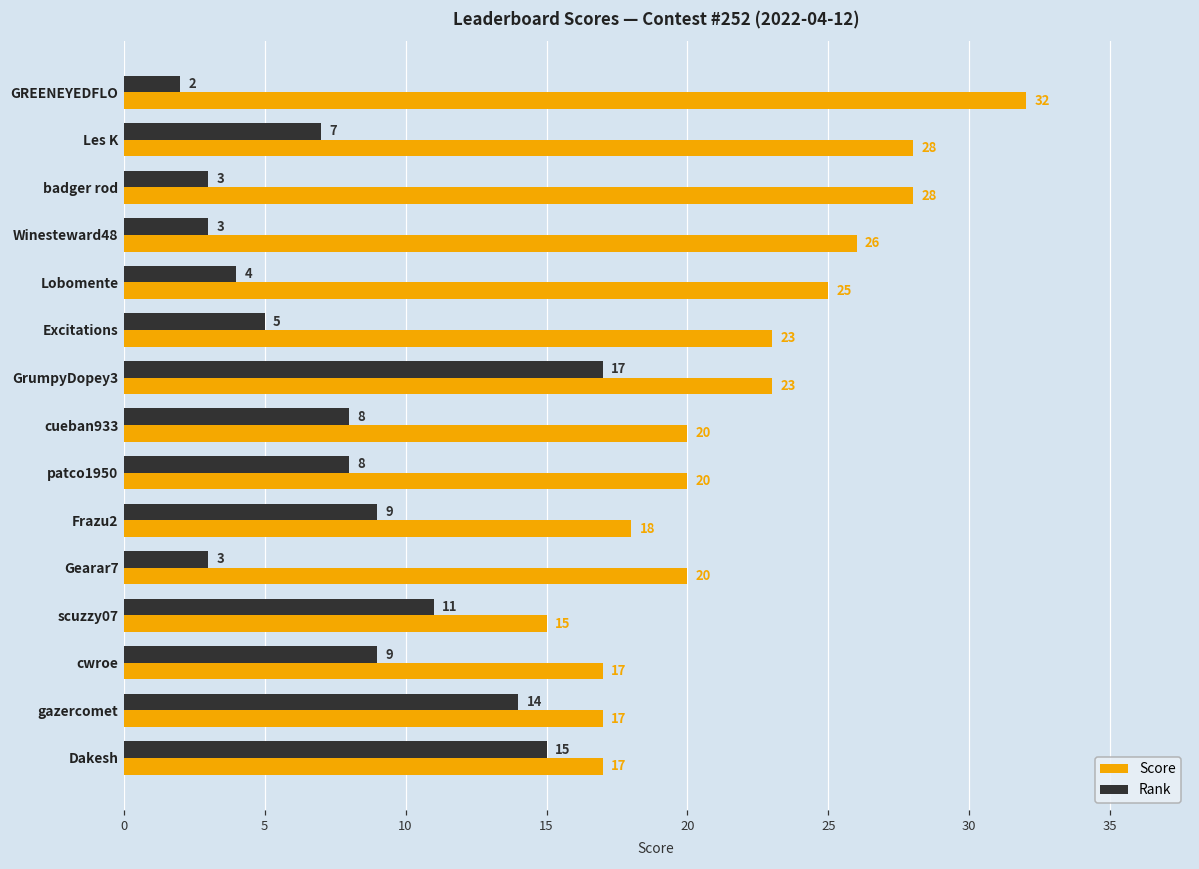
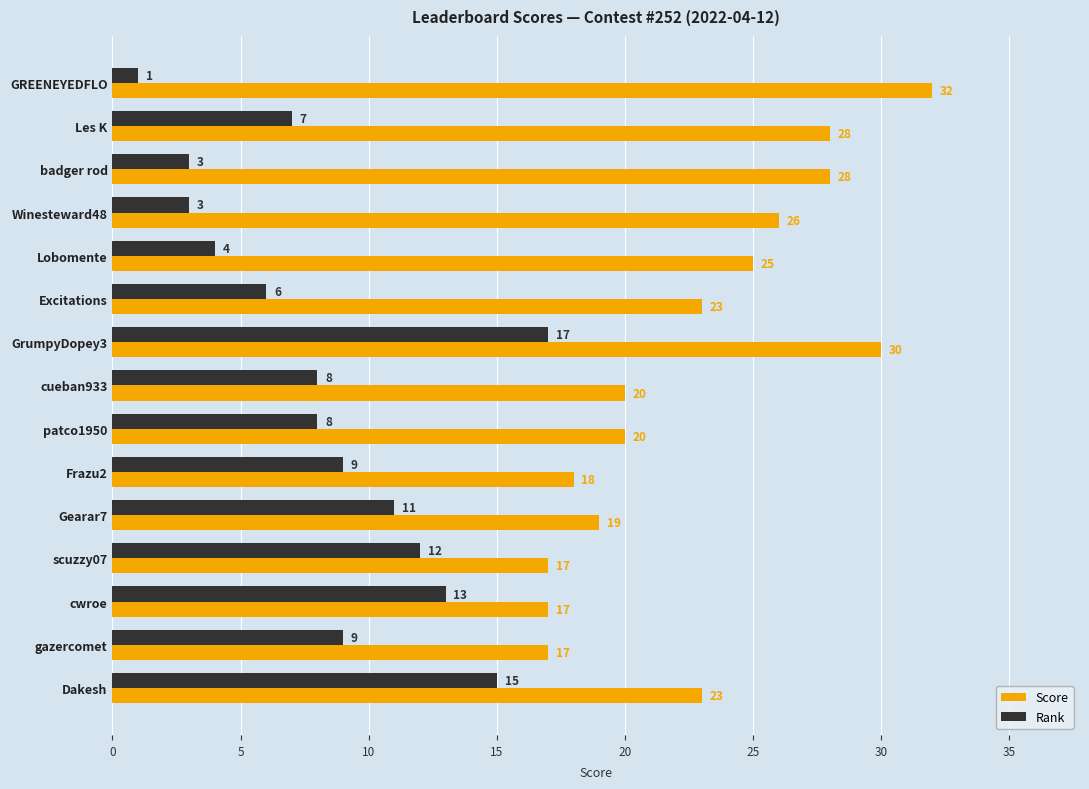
  {
    "Score": {
      "GREENEYEDFLO": 32,
      "Les K": 28,
      "badger rod": 28,
      "Winesteward48": 26,
      "Lobomente": 25,
      "Excitations": 23,
-     "GrumpyDopey3": 23,
+     "GrumpyDopey3": 30,
      "cueban933": 20,
      "patco1950": 20,
      "Frazu2": 18,
-     "Gearar7": 20,
-     "scuzzy07": 15,
+     "Gearar7": 19,
+     "scuzzy07": 17,
      "cwroe": 17,
      "gazercomet": 17,
-     "Dakesh": 17
+     "Dakesh": 23
    },
    "Rank": {
-     "GREENEYEDFLO": 2,
+     "GREENEYEDFLO": 1,
      "Les K": 7,
      "badger rod": 3,
      "Winesteward48": 3,
      "Lobomente": 4,
-     "Excitations": 5,
+     "Excitations": 6,
      "GrumpyDopey3": 17,
      "cueban933": 8,
      "patco1950": 8,
      "Frazu2": 9,
-     "Gearar7": 3,
-     "scuzzy07": 11,
-     "cwroe": 9,
-     "gazercomet": 14,
+     "Gearar7": 11,
+     "scuzzy07": 12,
+     "cwroe": 13,
+     "gazercomet": 9,
      "Dakesh": 15
    }
  }
